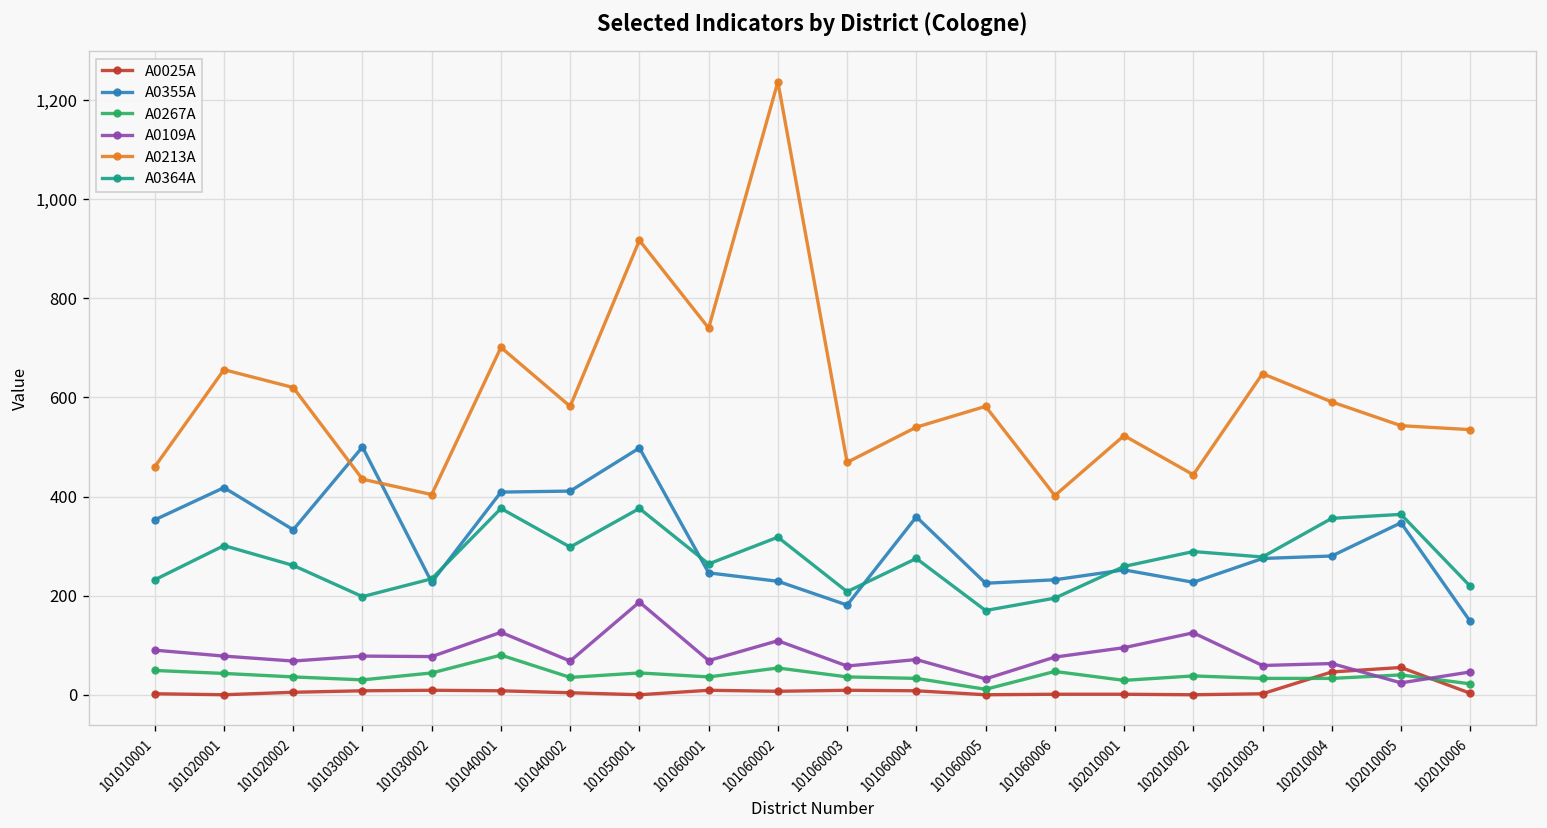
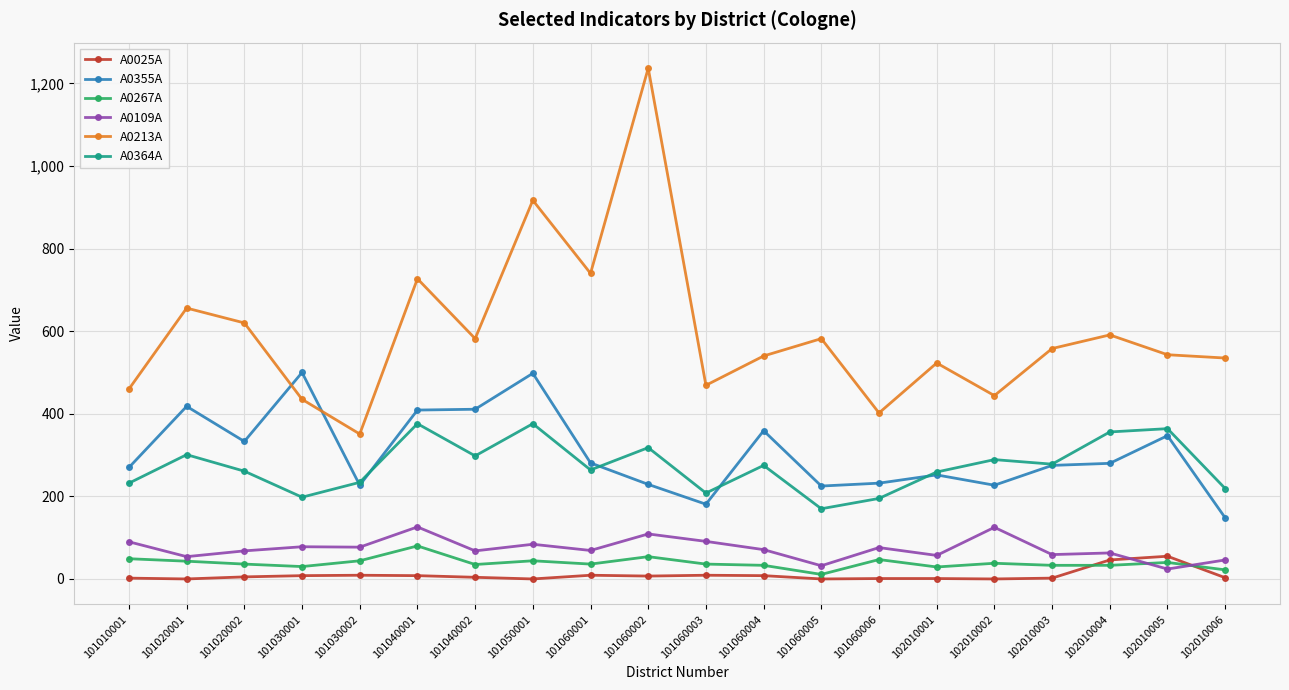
  {
    "A0025A": {
      "101010001": "0",
      "101020001": "0",
      "101020002": "10",
      "101030001": "10",
      "101030002": "10",
      "101040001": "10",
      "101040002": "0",
      "101050001": "0",
      "101060001": "10",
      "101060002": "10",
      "101060003": "10",
      "101060004": "10",
      "101060005": "0",
      "101060006": "0",
      "102010001": "0",
      "102010002": "0",
      "102010003": "0",
      "102010004": "50",
      "102010005": "60",
      "102010006": "0"
    },
    "A0355A": {
-     "101010001": "350",
+     "101010001": "270",
      "101020001": "420",
      "101020002": "330",
      "101030001": "500",
      "101030002": "230",
      "101040001": "410",
      "101040002": "410",
      "101050001": "500",
-     "101060001": "250",
+     "101060001": "280",
      "101060002": "230",
      "101060003": "180",
      "101060004": "360",
      "101060005": "230",
      "101060006": "230",
      "102010001": "250",
      "102010002": "230",
      "102010004": "280",
      "102010005": "350",
      "102010006": "150"
    },
    "A0109A": {
      "101010001": "90",
-     "101020001": "80",
+     "101020001": "50",
      "101020002": "70",
      "101030001": "80",
      "101030002": "80",
      "101040001": "130",
      "101040002": "70",
-     "101050001": "190",
+     "101050001": "80",
      "101060001": "70",
      "101060002": "110",
-     "101060003": "60",
+     "101060003": "90",
      "101060004": "70",
      "101060005": "30",
      "101060006": "80",
-     "102010001": "100",
+     "102010001": "60",
      "102010002": "130",
      "102010003": "60",
      "102010004": "60",
      "102010005": "20",
      "102010006": "50"
    },
    "A0213A": {
      "101010001": "460",
      "101020001": "660",
      "101020002": "620",
      "101030001": "440",
-     "101030002": "400",
-     "101040001": "700",
+     "101030002": "350",
+     "101040001": "730",
      "101040002": "580",
      "101050001": "920",
      "101060001": "740",
      "101060002": "1,240",
      "101060003": "470",
      "101060004": "540",
      "101060005": "580",
      "101060006": "400",
      "102010001": "520",
      "102010002": "440",
-     "102010003": "650",
+     "102010003": "560",
      "102010004": "590",
      "102010005": "540",
      "102010006": "540"
    }
  }
